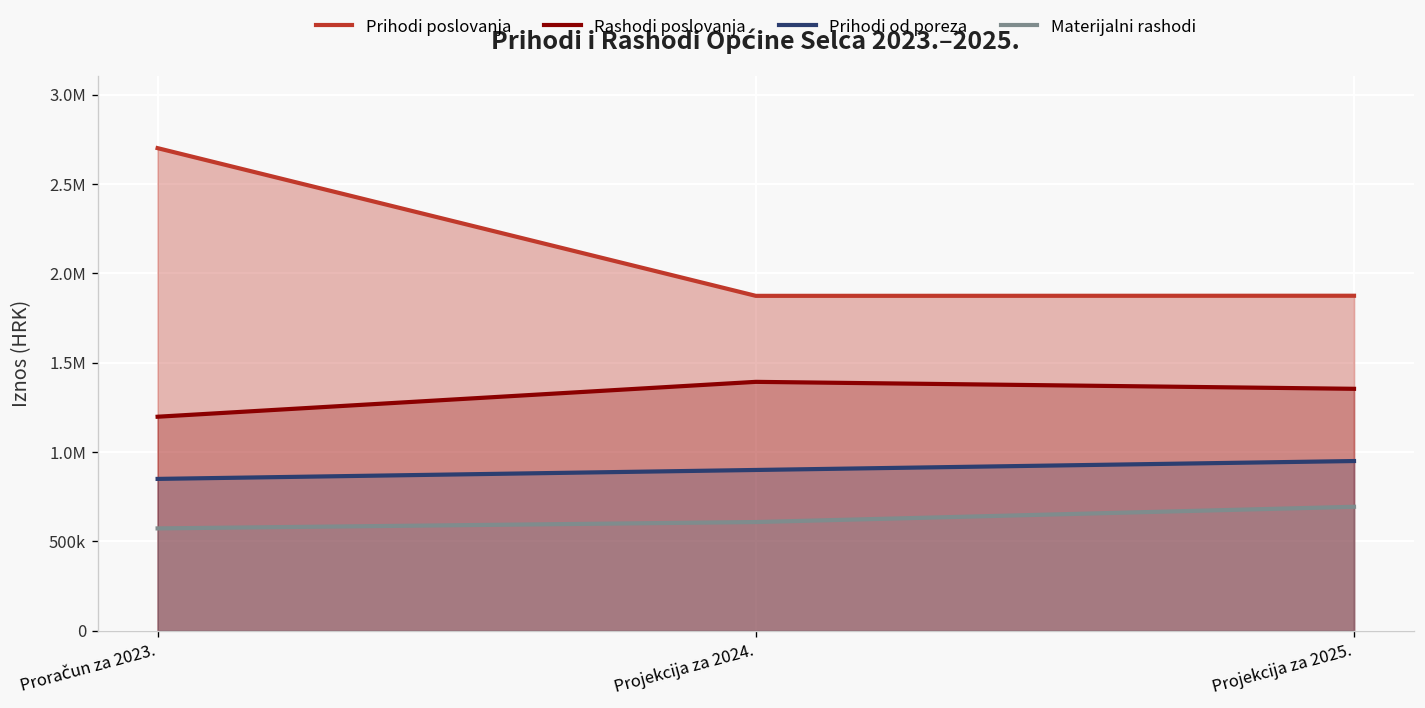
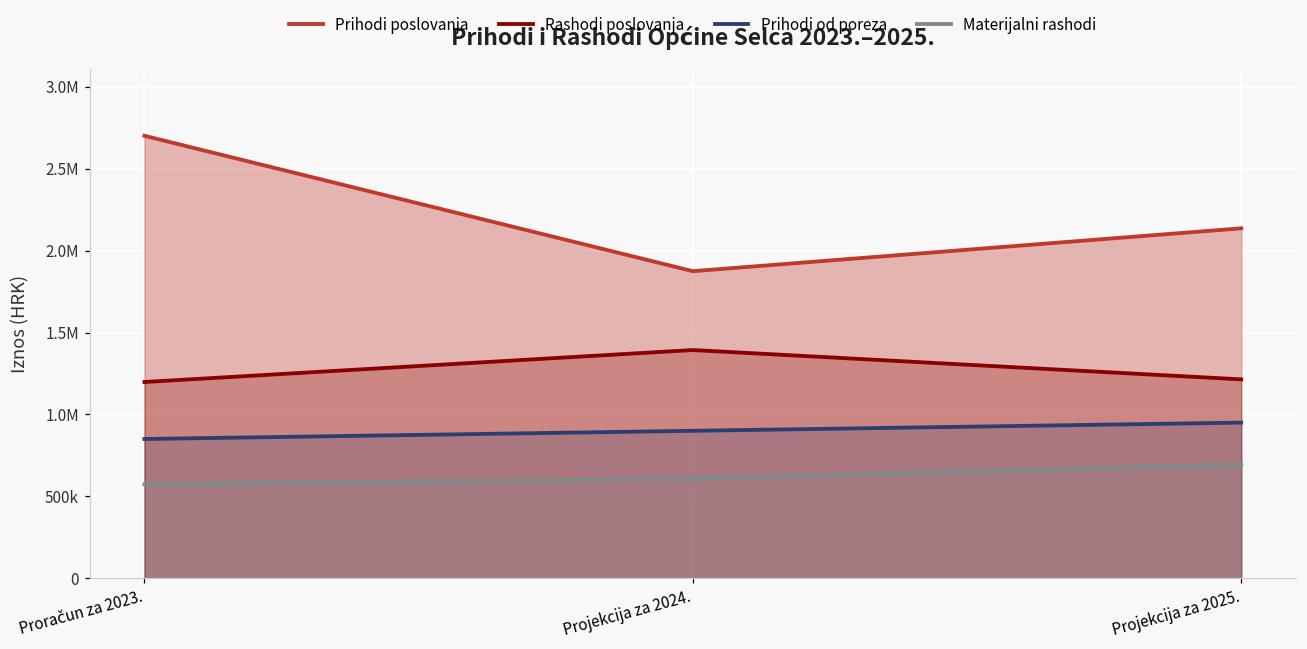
  {
    "Prihodi poslovanja": {
      "Proračun za 2023.": 2700000,
      "Projekcija za 2024.": 1870000,
-     "Projekcija za 2025.": 1880000
+     "Projekcija za 2025.": 2140000
    },
    "Rashodi poslovanja": {
      "Proračun za 2023.": 1200000,
      "Projekcija za 2024.": 1390000,
-     "Projekcija za 2025.": 1350000
+     "Projekcija za 2025.": 1210000
    },
    "Prihodi od poreza": {
      "Proračun za 2023.": 850000,
      "Projekcija za 2024.": 900000,
      "Projekcija za 2025.": 950000
    },
    "Materijalni rashodi": {
      "Proračun za 2023.": 570000,
      "Projekcija za 2024.": 610000,
      "Projekcija za 2025.": 690000
    }
  }
